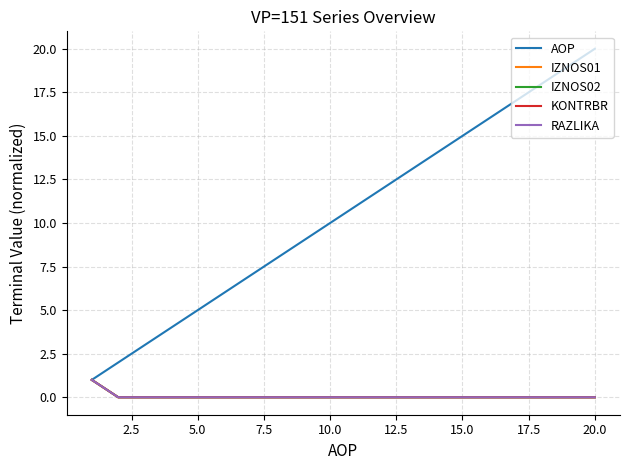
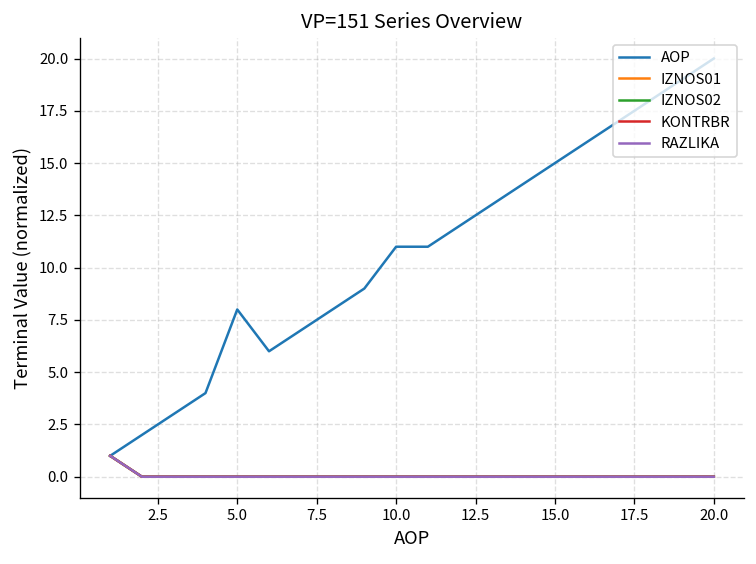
  {
    "AOP": {
-     "5.0": 5,
-     "10.0": 10,
+     "5.0": 8,
+     "10.0": 11,
      "15.0": 15
    },
    "RAZLIKA": {
      "5.0": 0,
      "10.0": 0,
      "15.0": 0,
      "20.0": 0
    }
  }
